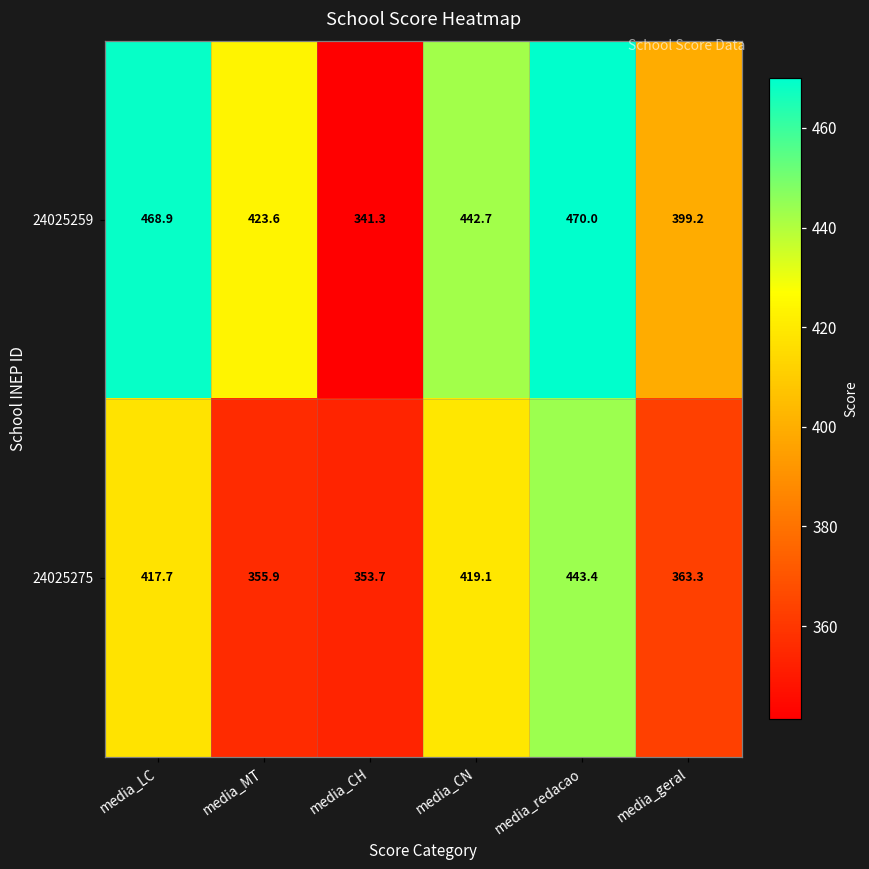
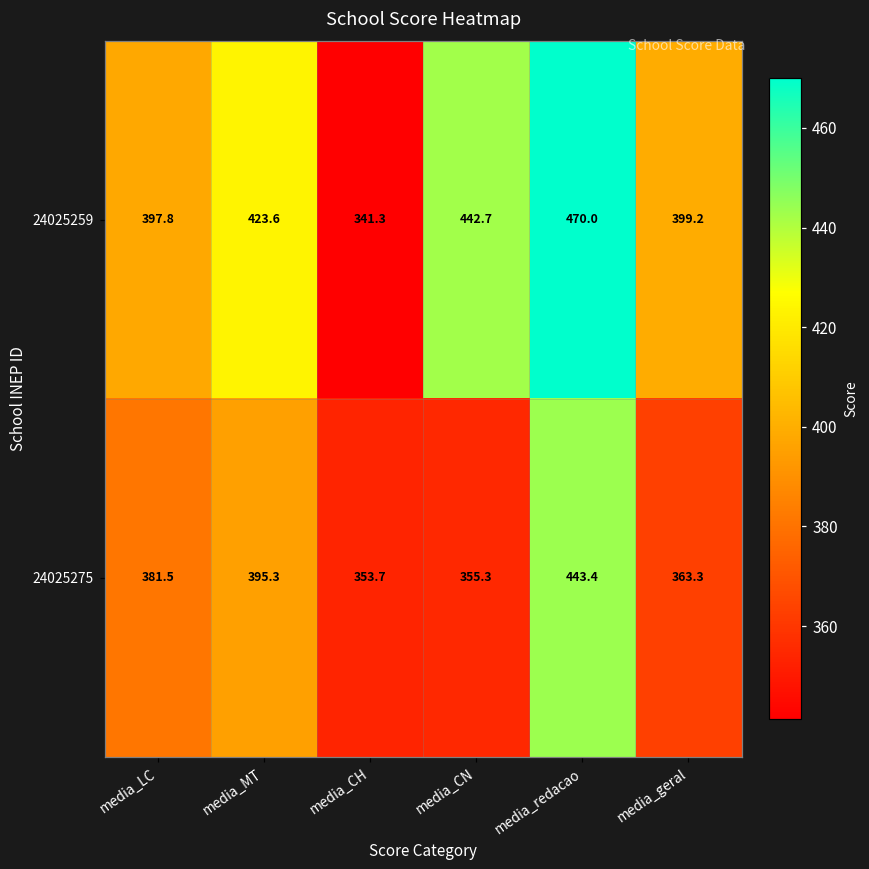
  {
    "24025259": {
-     "media_LC": 468.9,
+     "media_LC": 397.8,
      "media_MT": 423.6,
      "media_CH": 341.3,
      "media_CN": 442.7,
      "media_redacao": 470.0,
      "media_geral": 399.2
    },
    "24025275": {
-     "media_LC": 417.7,
-     "media_MT": 355.9,
+     "media_LC": 381.5,
+     "media_MT": 395.3,
      "media_CH": 353.7,
-     "media_CN": 419.1,
+     "media_CN": 355.3,
      "media_redacao": 443.4,
      "media_geral": 363.3
    }
  }
